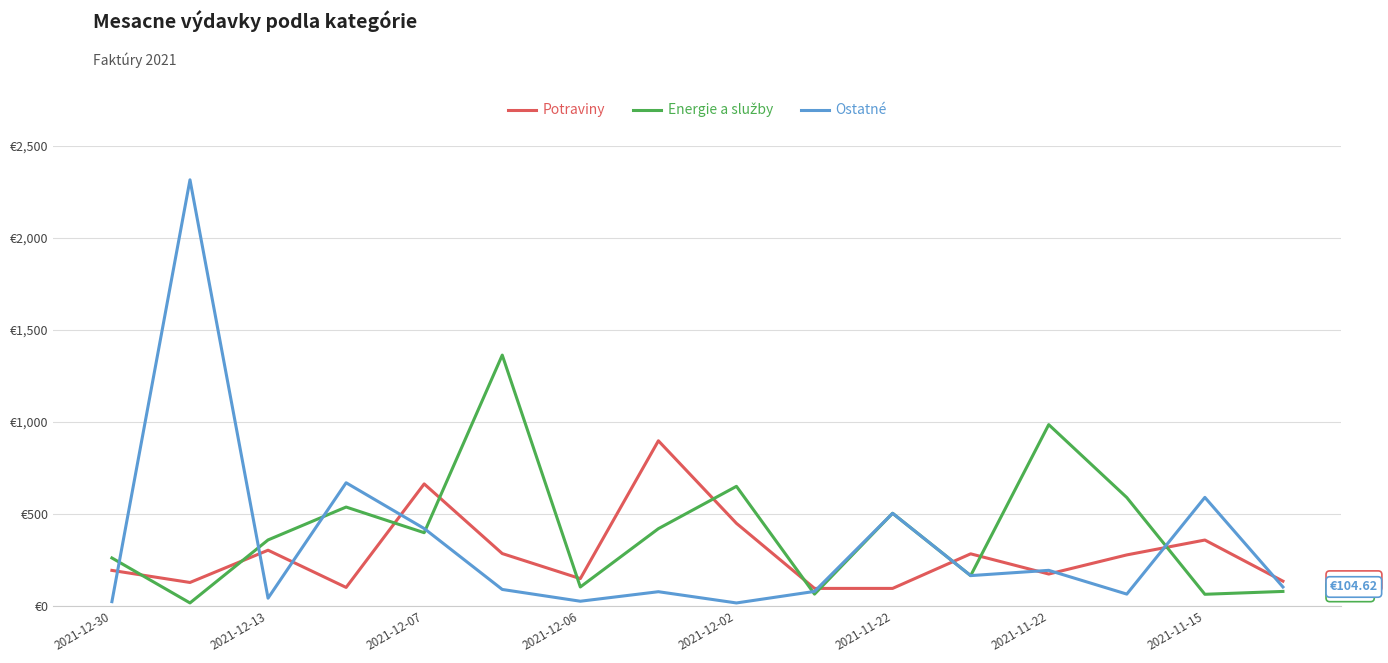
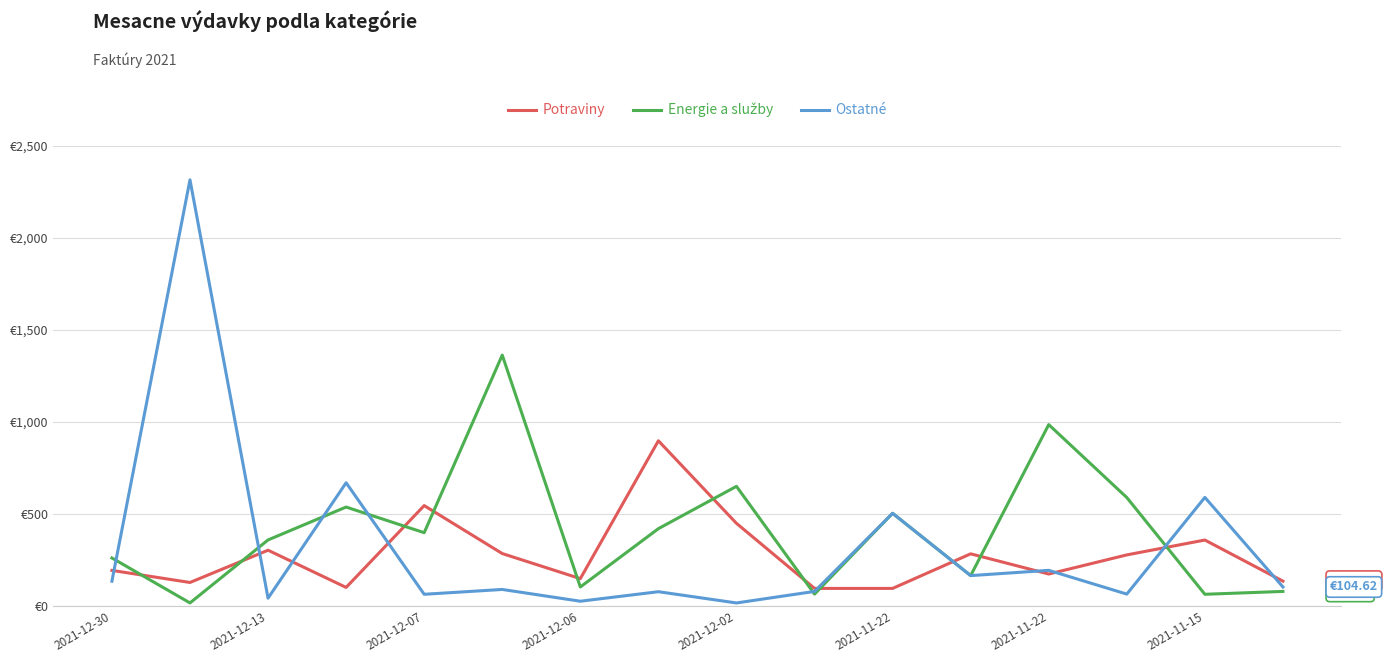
  {
    "Potraviny": {
      "2021-12-30": "€190",
-     "2021-12-07": "€660",
+     "2021-12-07": "€550",
      "2021-12-02": "€450"
    },
    "Energie a služby": {
      "2021-12-30": "€260",
      "2021-12-07": "€400",
      "2021-12-02": "€650"
    },
    "Ostatné": {
-     "2021-12-30": "€30",
-     "2021-12-07": "€420",
+     "2021-12-30": "€140",
+     "2021-12-07": "€70",
      "2021-12-02": "€20"
    }
  }
